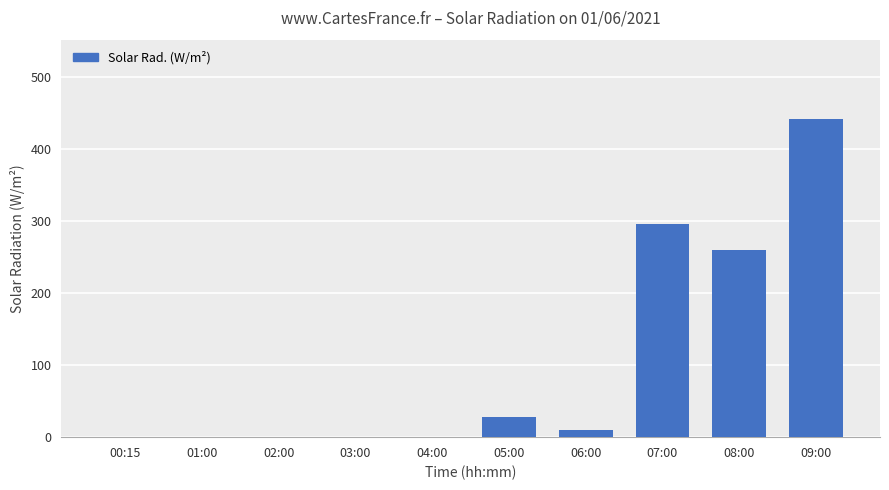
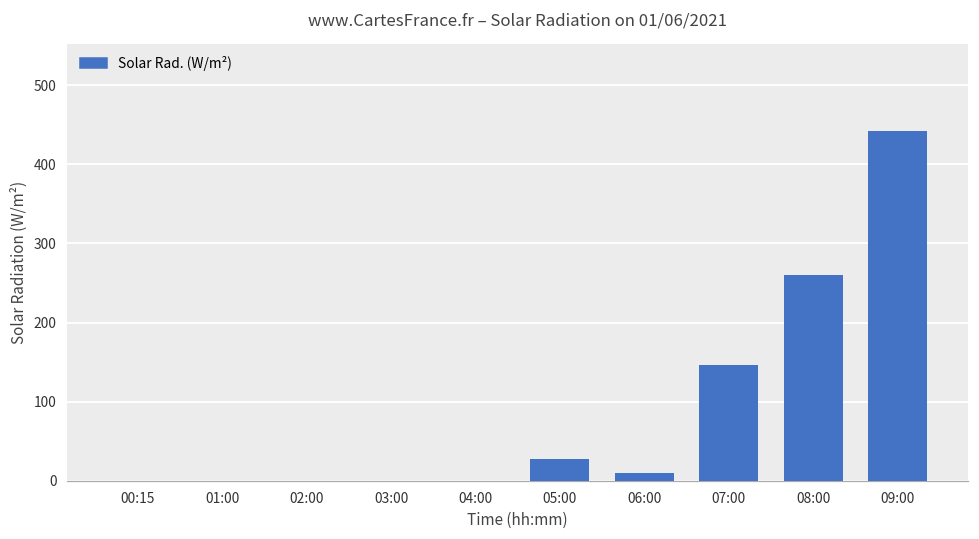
  {
    "00:15": 0,
    "01:00": 0,
    "02:00": 0,
    "03:00": 0,
    "04:00": 0,
    "05:00": 30,
    "06:00": 10,
-   "07:00": 300,
+   "07:00": 150,
    "08:00": 260,
    "09:00": 440
  }
